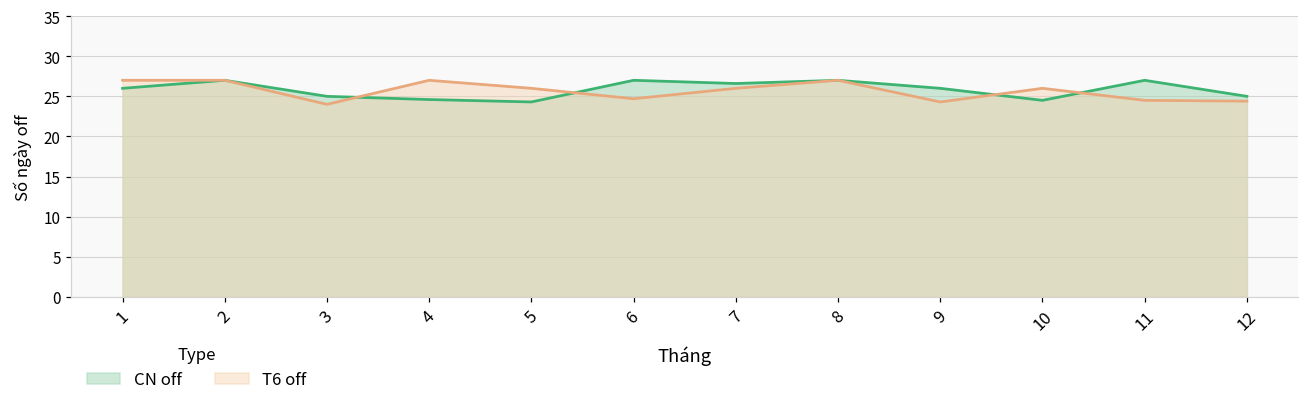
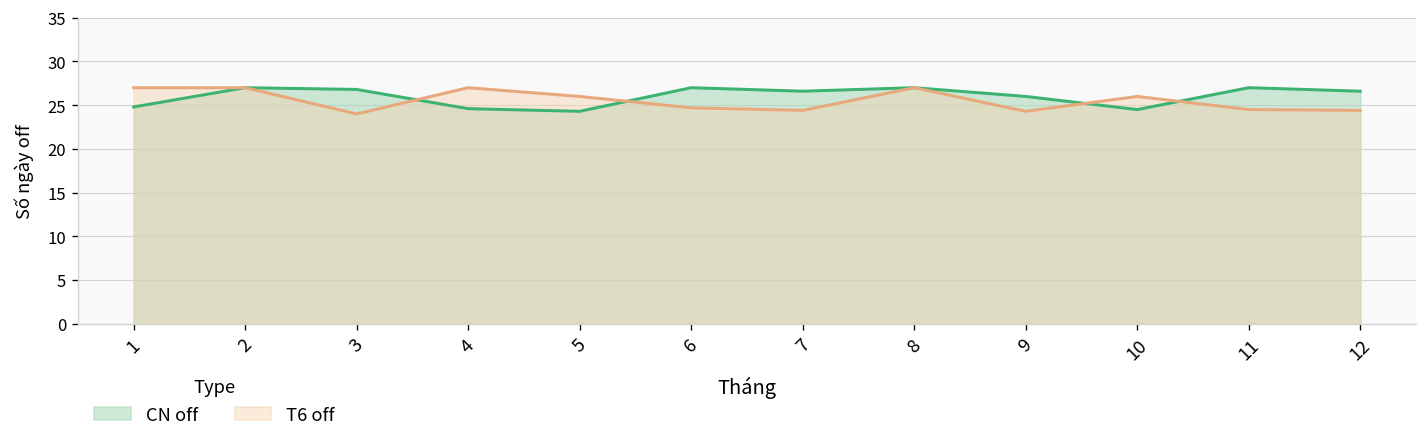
  {
    "CN off": {
-     "1": 26,
-     "3": 25,
+     "1": 25,
+     "3": 27,
      "4": 25,
      "5": 24,
      "6": 27,
      "7": 27,
      "9": 26,
      "10": 25,
      "11": 27,
-     "12": 25
+     "12": 27
    },
    "T6 off": {
      "1": 27,
      "3": 24,
      "4": 27,
      "5": 26,
      "6": 25,
-     "7": 26,
+     "7": 24,
      "9": 24,
      "10": 26,
      "11": 25,
      "12": 24
    }
  }
